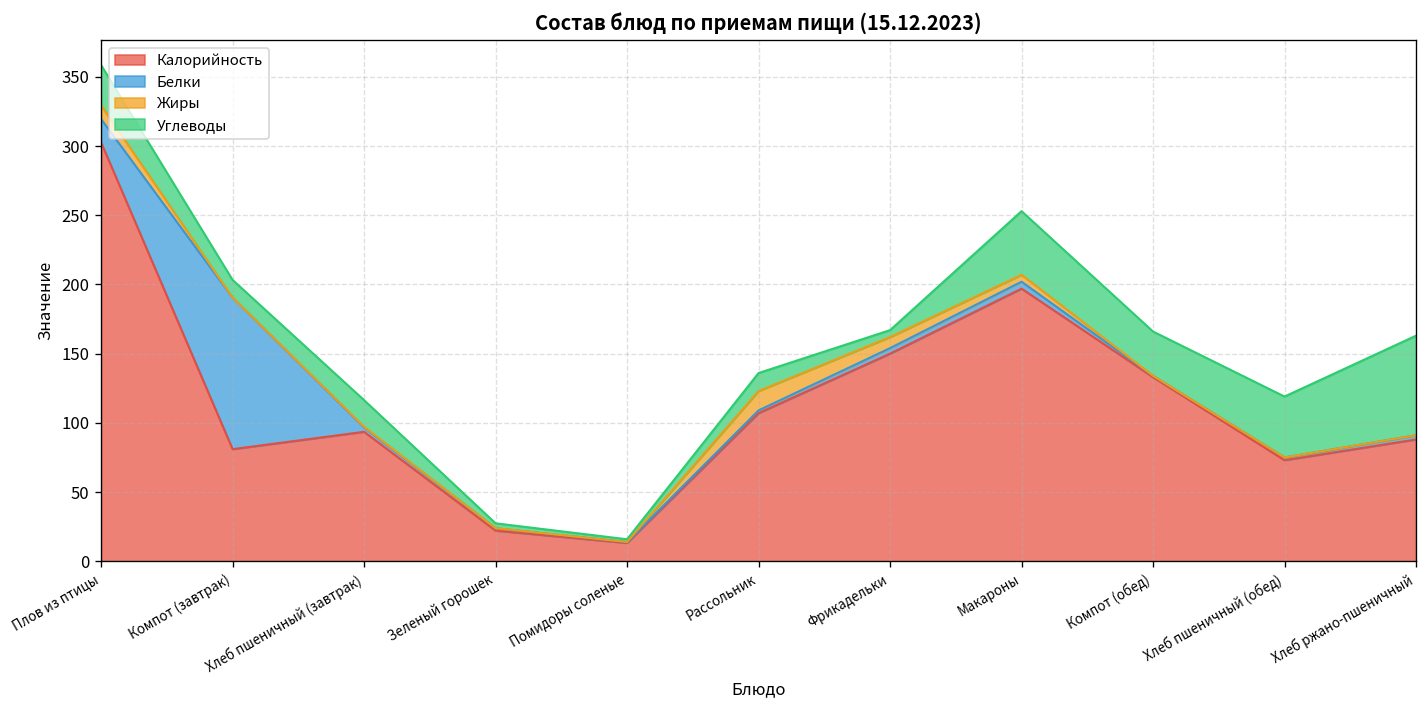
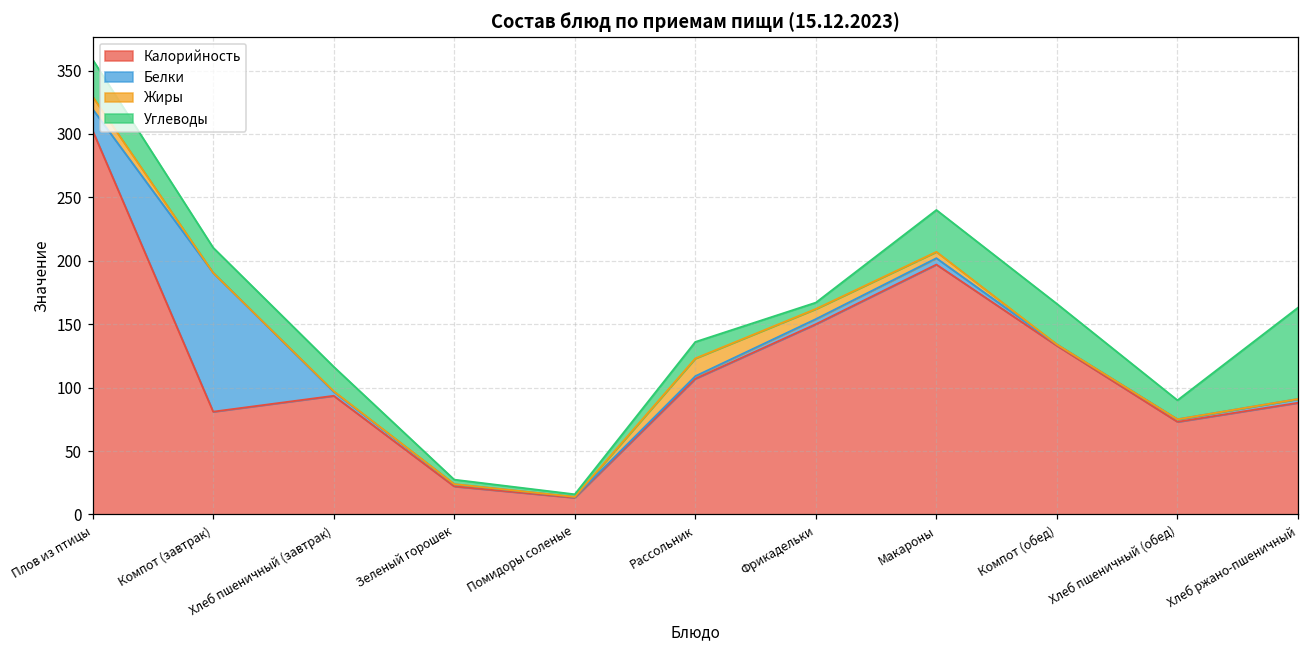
  {
    "Калорийность": {
      "Плов из птицы": 303,
      "Компот (завтрак)": 81,
      "Хлеб пшеничный (завтрак)": 94,
      "Фрикадельки": 150,
      "Макароны": 197,
      "Хлеб ржано-пшеничный": 88
    },
    "Белки": {
      "Плов из птицы": 17,
      "Фрикадельки": 4,
      "Макароны": 5
    },
    "Жиры": {
      "Плов из птицы": 10,
      "Рассольник": 14,
      "Фрикадельки": 8,
      "Макароны": 5
    },
    "Углеводы": {
      "Плов из птицы": 29,
-     "Компот (завтрак)": 13,
+     "Компот (завтрак)": 20,
      "Хлеб пшеничный (завтрак)": 19,
      "Зеленый горошек": 4,
      "Рассольник": 13,
      "Фрикадельки": 5,
-     "Макароны": 46,
+     "Макароны": 33,
      "Компот (обед)": 32,
-     "Хлеб пшеничный (обед)": 44,
+     "Хлеб пшеничный (обед)": 15,
      "Хлеб ржано-пшеничный": 72
    }
  }
